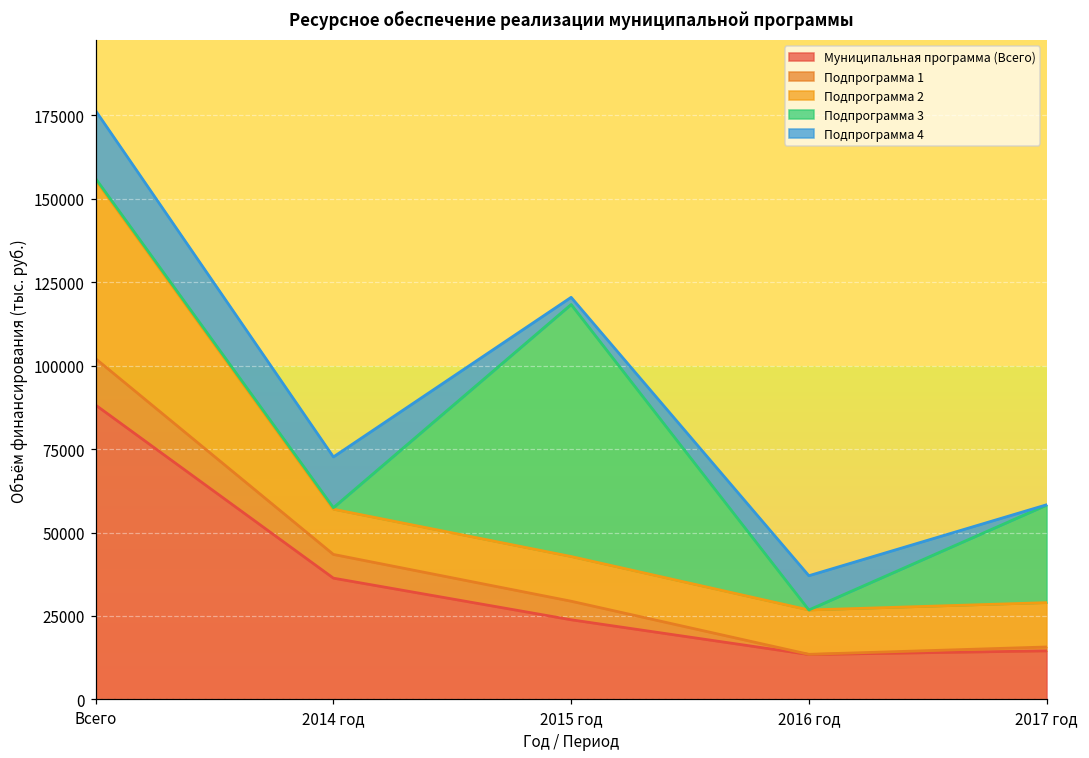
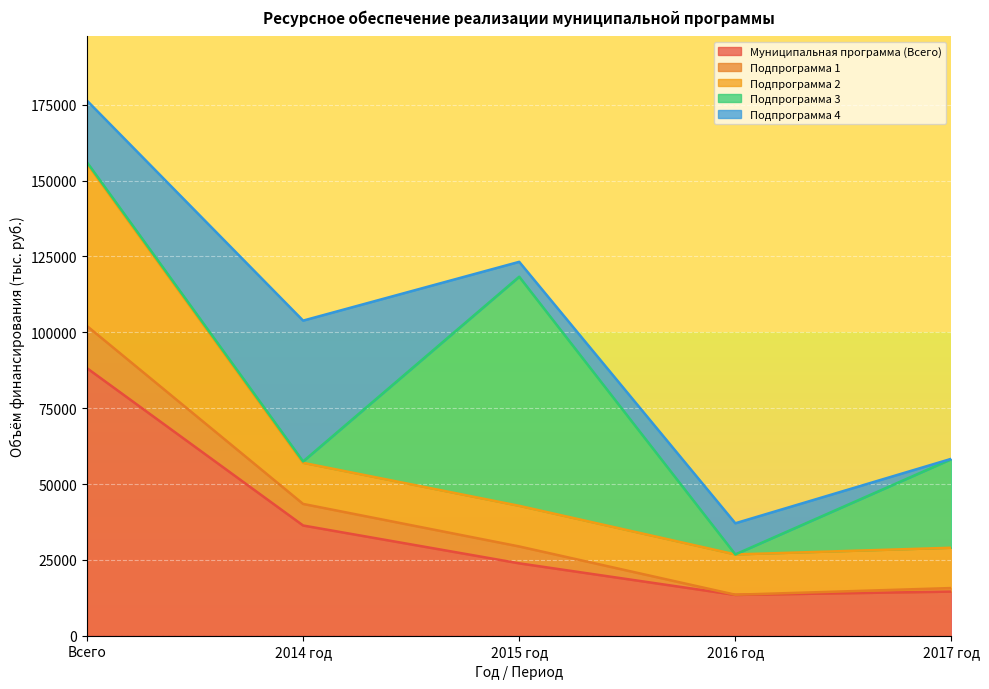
  {
    "Подпрограмма 3": {
      "2015 год": 76000
    },
    "Подпрограмма 4": {
      "Всего": 20000,
-     "2014 год": 15000,
-     "2015 год": 2000,
+     "2014 год": 46000,
+     "2015 год": 5000,
      "2016 год": 10000
    }
  }
